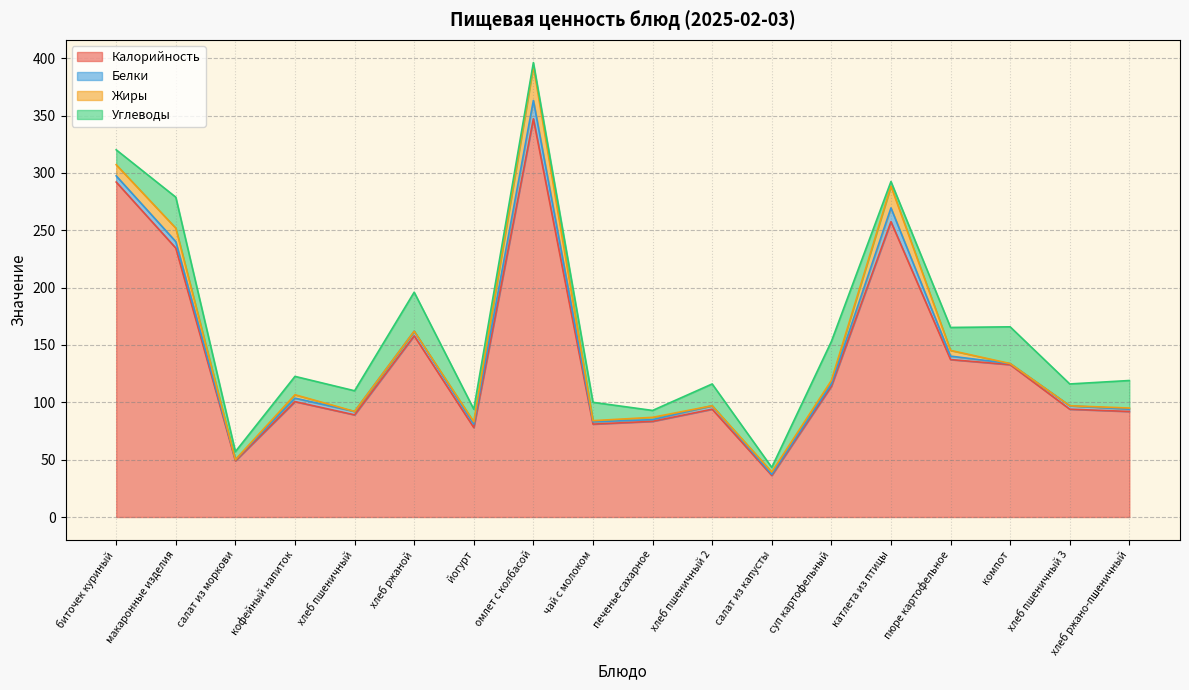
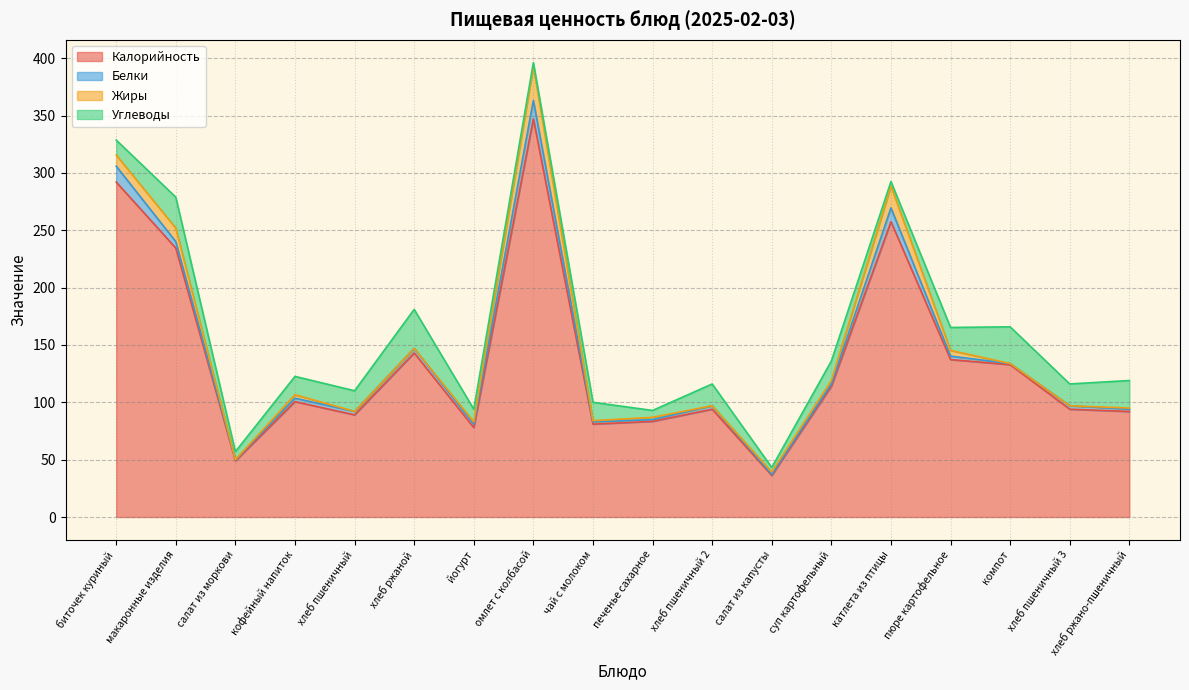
  {
    "Калорийность": {
      "биточек куриный": 292,
      "макаронные изделия": 234,
      "кофейный напиток": 101,
      "хлеб пшеничный": 89,
-     "хлеб ржаной": 158,
+     "хлеб ржаной": 143,
      "йогурт": 78,
      "омлет с колбасой": 347,
      "хлеб пшеничный 2": 94,
      "катлета из птицы": 257,
      "пюре картофельное": 137,
      "хлеб пшеничный 3": 94
    },
    "Белки": {
-     "биточек куриный": 5,
+     "биточек куриный": 14,
      "макаронные изделия": 6,
      "кофейный напиток": 3,
      "омлет с колбасой": 16,
      "катлета из птицы": 12,
      "пюре картофельное": 3
    },
    "Жиры": {
      "биточек куриный": 10,
      "макаронные изделия": 12,
      "кофейный напиток": 3,
      "омлет с колбасой": 30,
      "суп картофельный": 3,
      "катлета из птицы": 19,
      "пюре картофельное": 5
    },
    "Углеводы": {
      "биточек куриный": 13,
      "макаронные изделия": 27,
      "салат из моркови": 7,
      "кофейный напиток": 16,
      "хлеб пшеничный": 18,
      "хлеб ржаной": 34,
      "йогурт": 11,
      "омлет с колбасой": 3,
      "чай с молоком": 16,
      "печенье сахарное": 6,
      "хлеб пшеничный 2": 19,
      "салат из капусты": 4,
-     "суп картофельный": 34,
+     "суп картофельный": 17,
      "катлета из птицы": 4,
      "пюре картофельное": 20,
      "компот": 32,
      "хлеб пшеничный 3": 19,
      "хлеб ржано-пшеничный": 24
    }
  }
